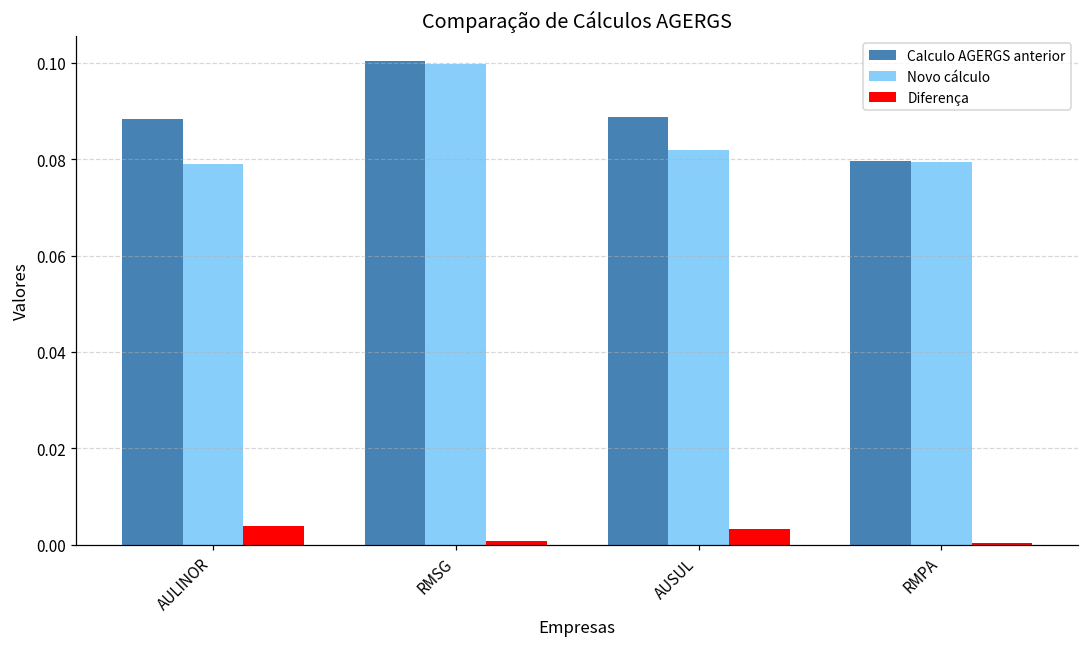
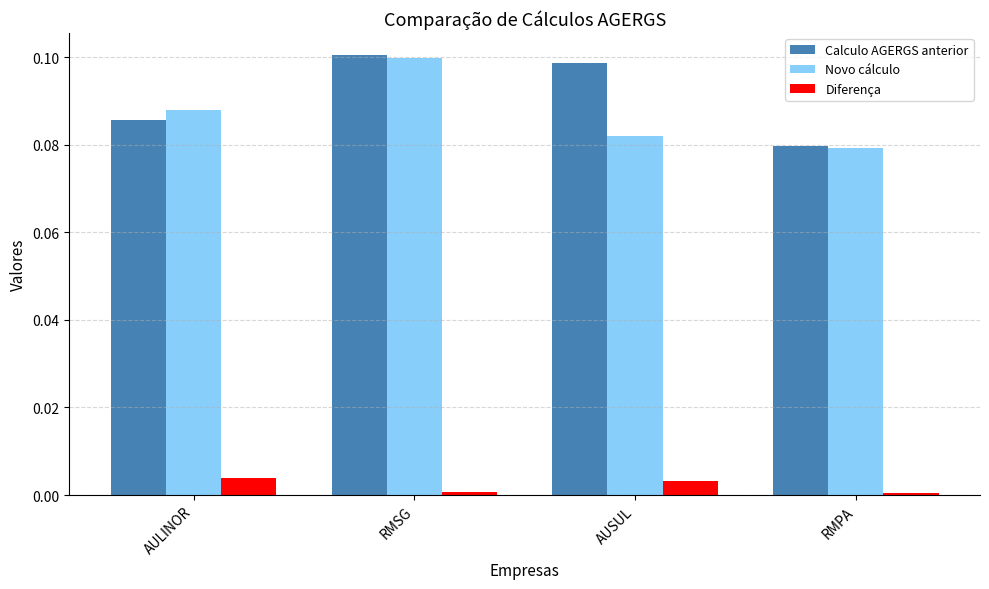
  {
    "Calculo AGERGS anterior": {
-     "AULINOR": 0.088,
+     "AULINOR": 0.086,
      "RMSG": 0.100,
-     "AUSUL": 0.089,
+     "AUSUL": 0.099,
      "RMPA": 0.080
    },
    "Novo cálculo": {
-     "AULINOR": 0.079,
+     "AULINOR": 0.088,
      "RMSG": 0.100,
      "AUSUL": 0.082,
      "RMPA": 0.079
    },
    "Diferença": {
      "AULINOR": 0.004,
      "RMSG": 0.001,
      "AUSUL": 0.003
    }
  }
